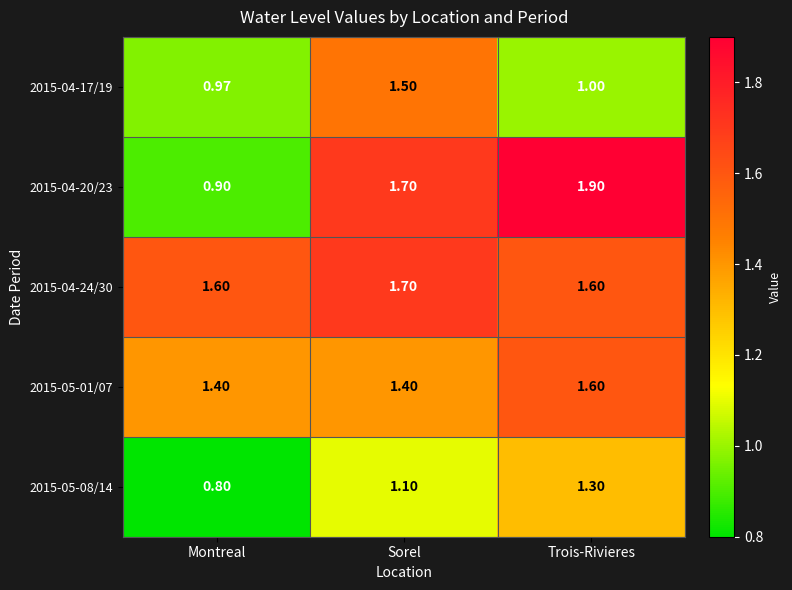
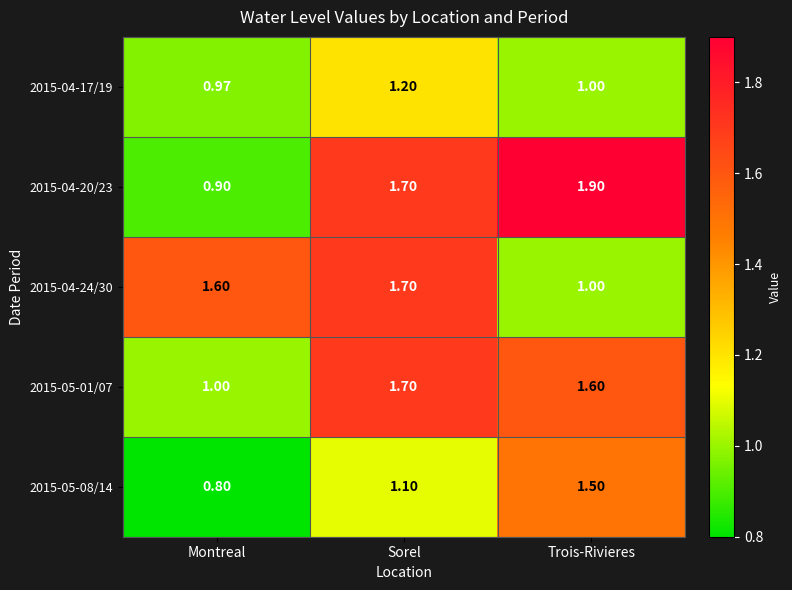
  {
    "2015-04-17/19": {
      "Montreal": 0.97,
-     "Sorel": 1.50,
+     "Sorel": 1.20,
      "Trois-Rivieres": 1.00
    },
    "2015-04-20/23": {
      "Montreal": 0.90,
      "Sorel": 1.70,
      "Trois-Rivieres": 1.90
    },
    "2015-04-24/30": {
      "Montreal": 1.60,
      "Sorel": 1.70,
-     "Trois-Rivieres": 1.60
+     "Trois-Rivieres": 1.00
    },
    "2015-05-01/07": {
-     "Montreal": 1.40,
-     "Sorel": 1.40,
+     "Montreal": 1.00,
+     "Sorel": 1.70,
      "Trois-Rivieres": 1.60
    },
    "2015-05-08/14": {
      "Montreal": 0.80,
      "Sorel": 1.10,
-     "Trois-Rivieres": 1.30
+     "Trois-Rivieres": 1.50
    }
  }
